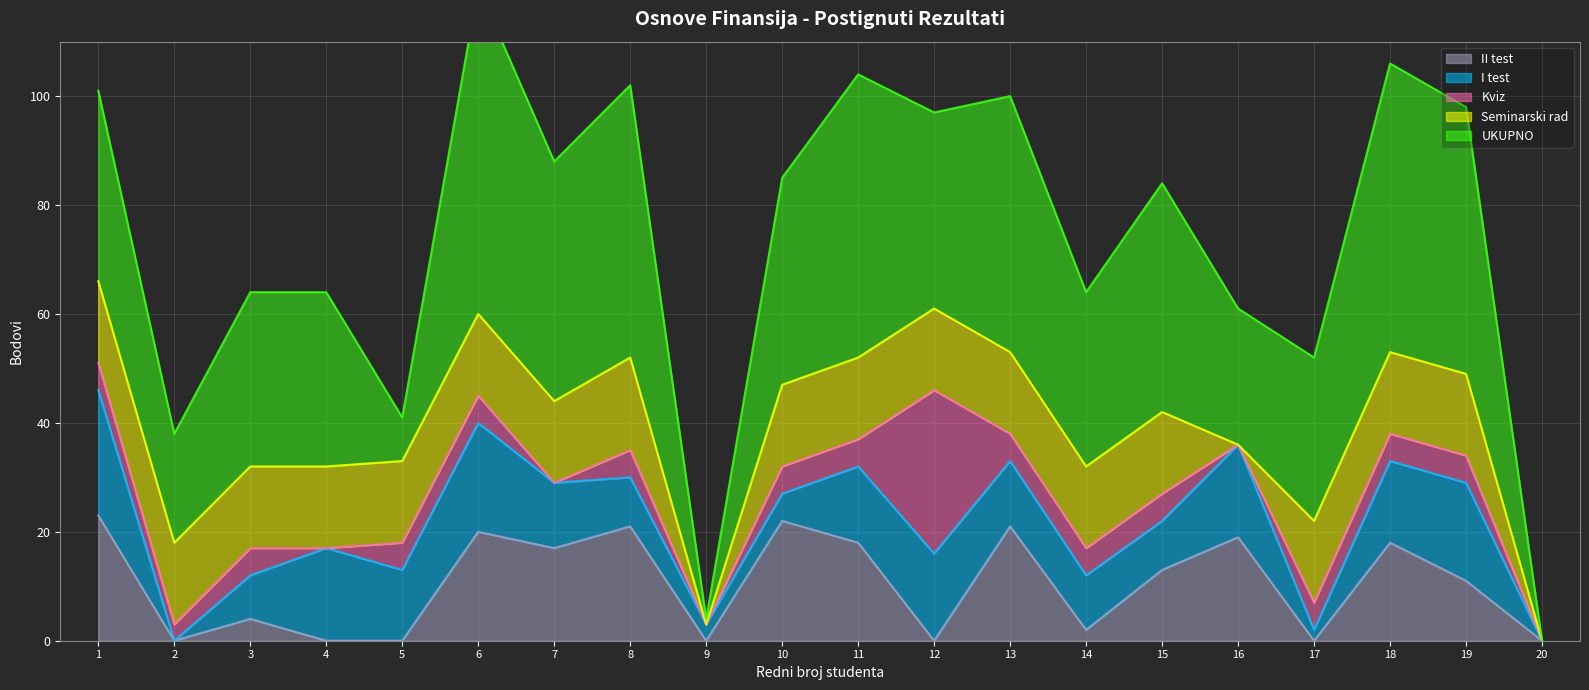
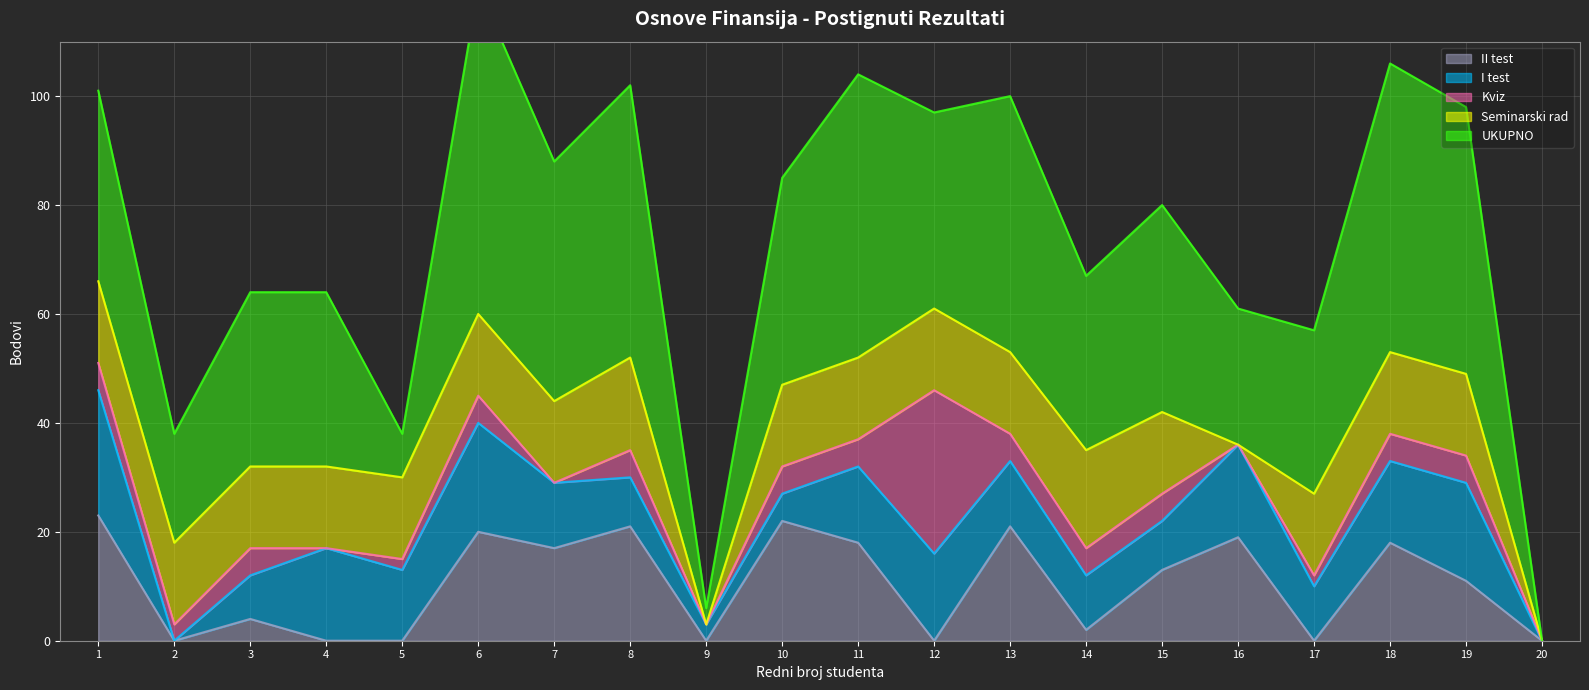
  {
    "II test": {
      "1": 23,
      "3": 4,
      "4": 0,
      "5": 0,
      "6": 20,
      "7": 17,
      "8": 21,
      "9": 0,
      "10": 22,
      "11": 18,
      "12": 0,
      "13": 21,
      "14": 2,
      "15": 13,
      "16": 19,
      "17": 0,
      "18": 18,
      "19": 11
    },
    "I test": {
      "1": 23,
      "3": 8,
      "5": 13,
      "6": 20,
      "8": 9,
      "10": 5,
      "11": 14,
      "12": 16,
      "13": 12,
      "14": 10,
      "15": 9,
-     "17": 2,
+     "17": 10,
      "18": 15,
      "19": 18
    },
    "Kviz": {
      "1": 5,
      "2": 3,
      "3": 5,
-     "5": 5,
+     "5": 2,
      "6": 5,
      "8": 5,
      "10": 5,
      "11": 5,
      "12": 30,
      "13": 5,
      "14": 5,
      "15": 5,
-     "17": 5,
+     "17": 2,
      "18": 5,
      "19": 5
    },
    "Seminarski rad": {
      "1": 15,
      "2": 15,
      "3": 15,
      "4": 15,
      "5": 15,
      "6": 15,
      "7": 15,
      "8": 17,
      "10": 15,
      "11": 15,
      "12": 15,
      "13": 15,
-     "14": 15,
+     "14": 18,
      "15": 15,
      "17": 15,
      "18": 15,
      "19": 15
    },
    "UKUPNO": {
      "1": 35,
      "2": 20,
      "3": 32,
      "4": 32,
      "5": 8,
      "7": 44,
      "8": 50,
-     "9": 1,
+     "9": 3,
      "10": 38,
      "11": 52,
      "12": 36,
      "13": 47,
      "14": 32,
-     "15": 42,
+     "15": 38,
      "16": 25,
      "17": 30,
      "18": 53
    }
  }
